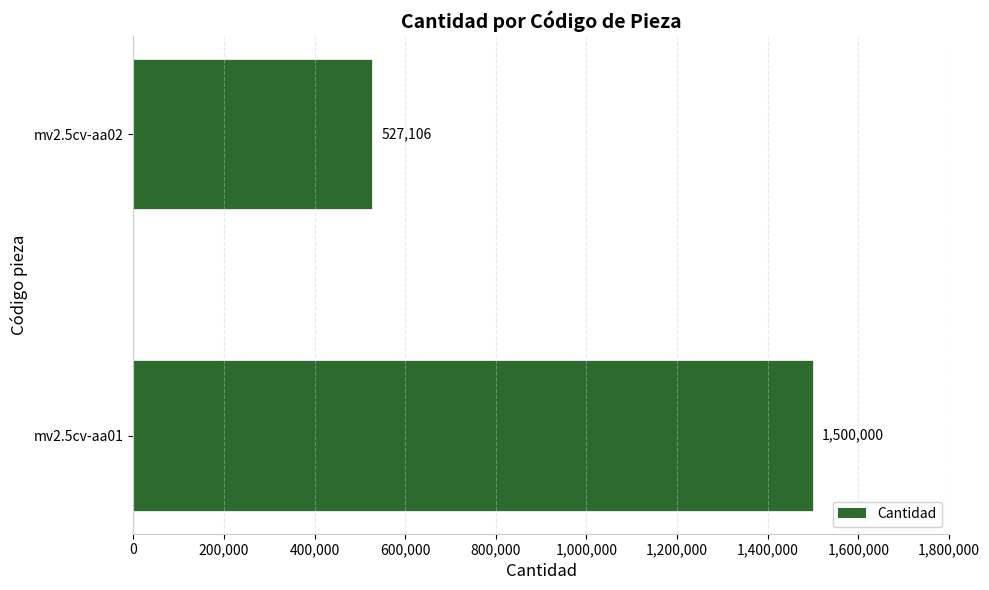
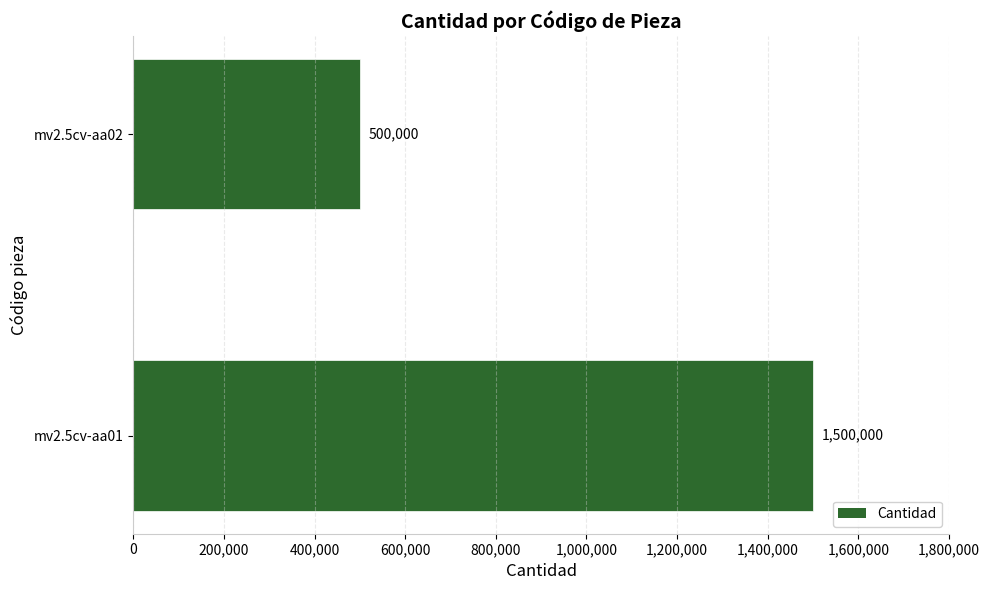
  {
-   "mv2.5cv-aa02": "527,106",
+   "mv2.5cv-aa02": "500,000",
    "mv2.5cv-aa01": "1,500,000"
  }
